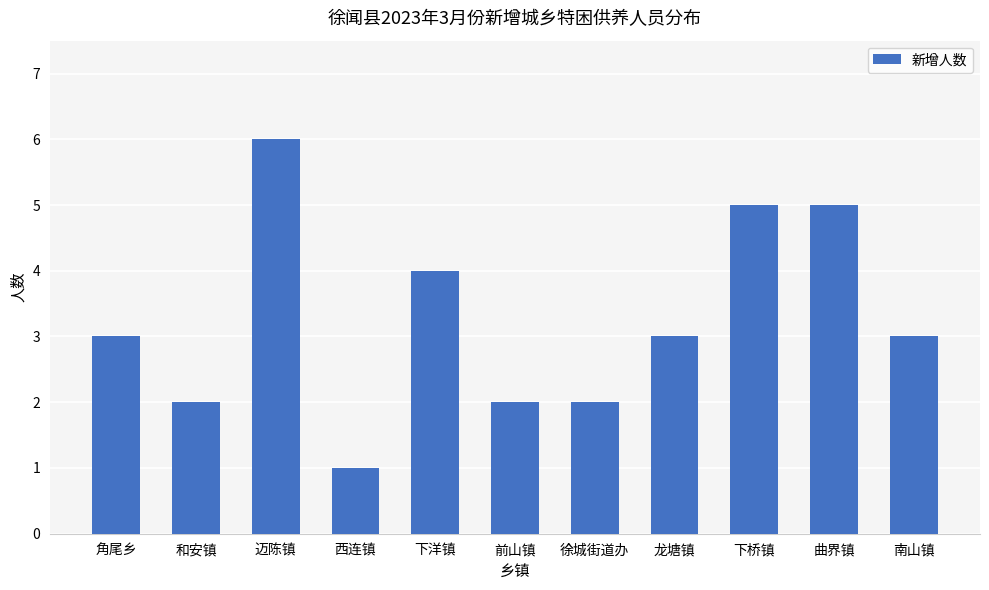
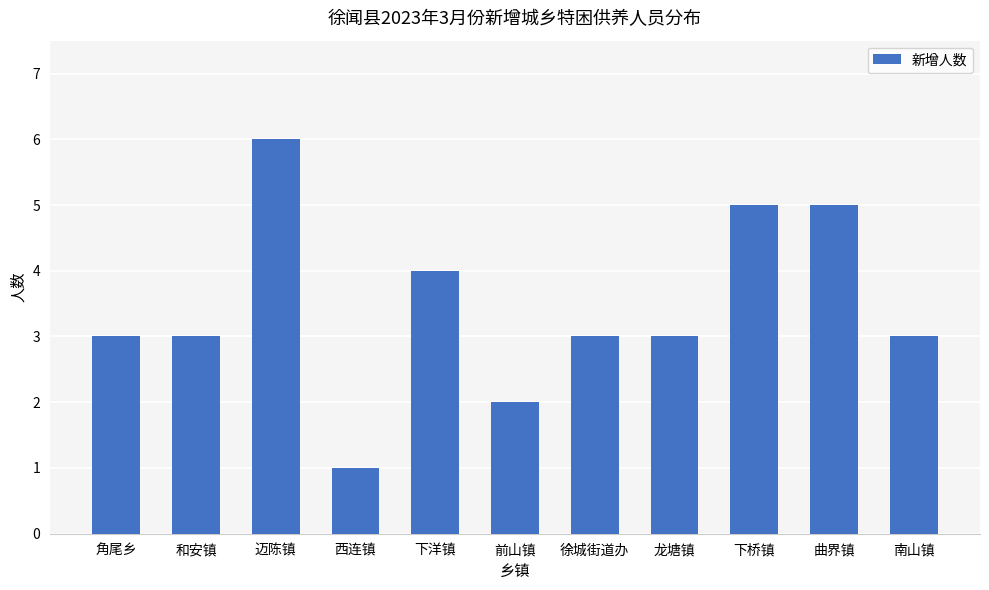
  {
    "角尾乡": 3,
-   "和安镇": 2,
+   "和安镇": 3,
    "迈陈镇": 6,
    "西连镇": 1,
    "下洋镇": 4,
    "前山镇": 2,
-   "徐城街道办": 2,
+   "徐城街道办": 3,
    "龙塘镇": 3,
    "下桥镇": 5,
    "曲界镇": 5,
    "南山镇": 3
  }
